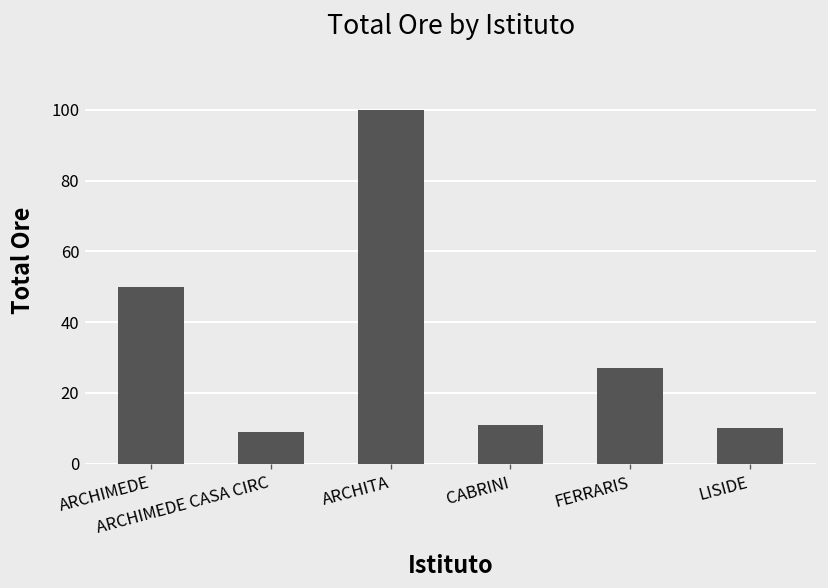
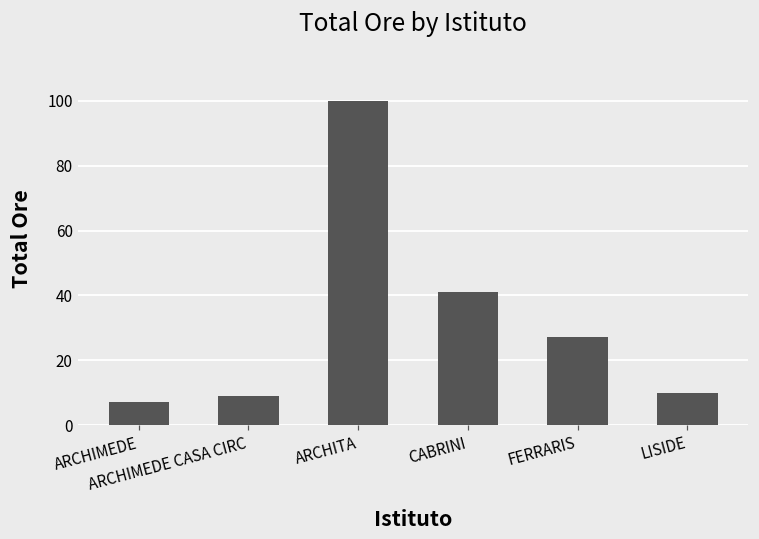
  {
-   "ARCHIMEDE": 50,
+   "ARCHIMEDE": 7,
    "ARCHIMEDE CASA CIRC": 9,
    "ARCHITA": 100,
-   "CABRINI": 11,
+   "CABRINI": 41,
    "FERRARIS": 27,
    "LISIDE": 10
  }
